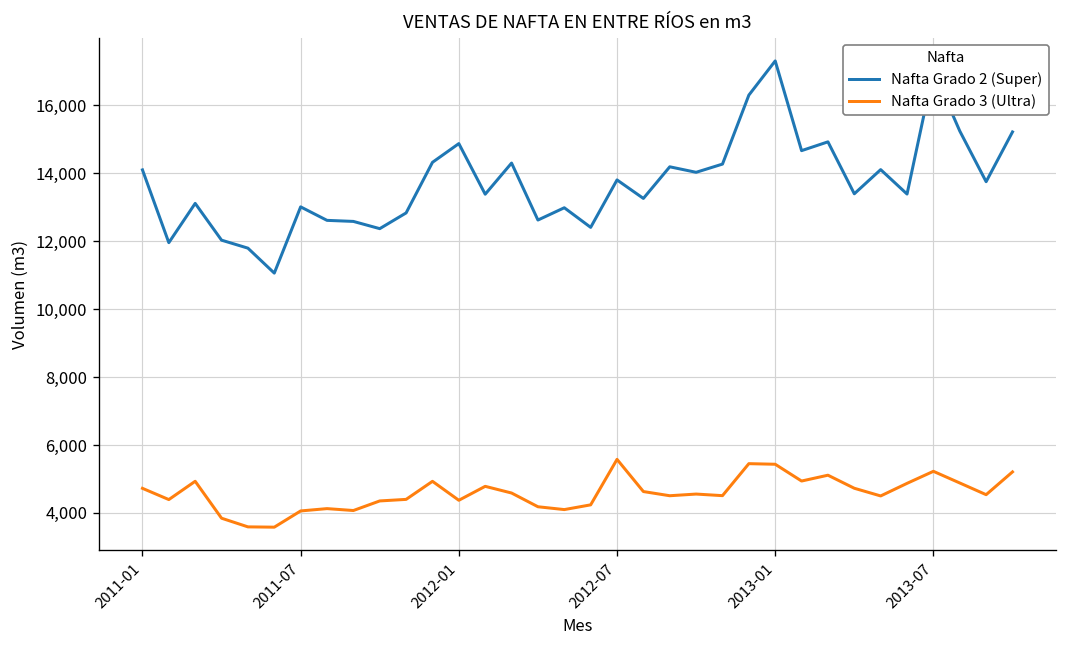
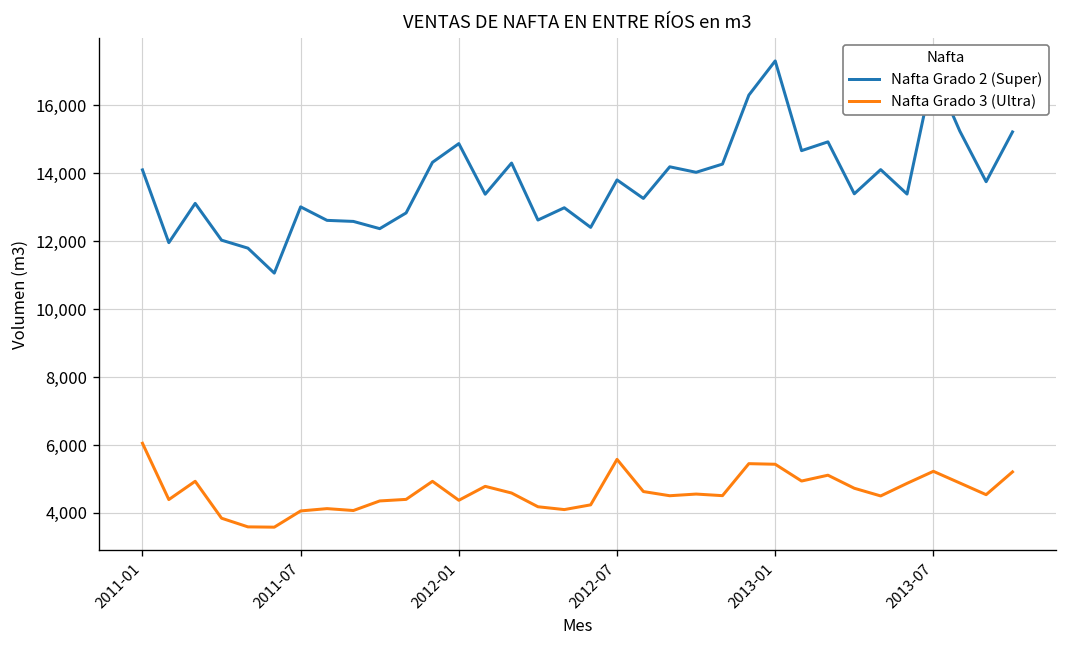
  {
    "Nafta Grado 2 (Super)": {
      "2011-01": "14,100",
      "2011-07": "13,000",
      "2012-01": "14,900",
      "2012-07": "13,800",
      "2013-01": "17,300"
    },
    "Nafta Grado 3 (Ultra)": {
-     "2011-01": "4,700",
+     "2011-01": "6,100",
      "2011-07": "4,100",
      "2012-01": "4,400",
      "2012-07": "5,600",
      "2013-01": "5,400",
      "2013-07": "5,200"
    }
  }
